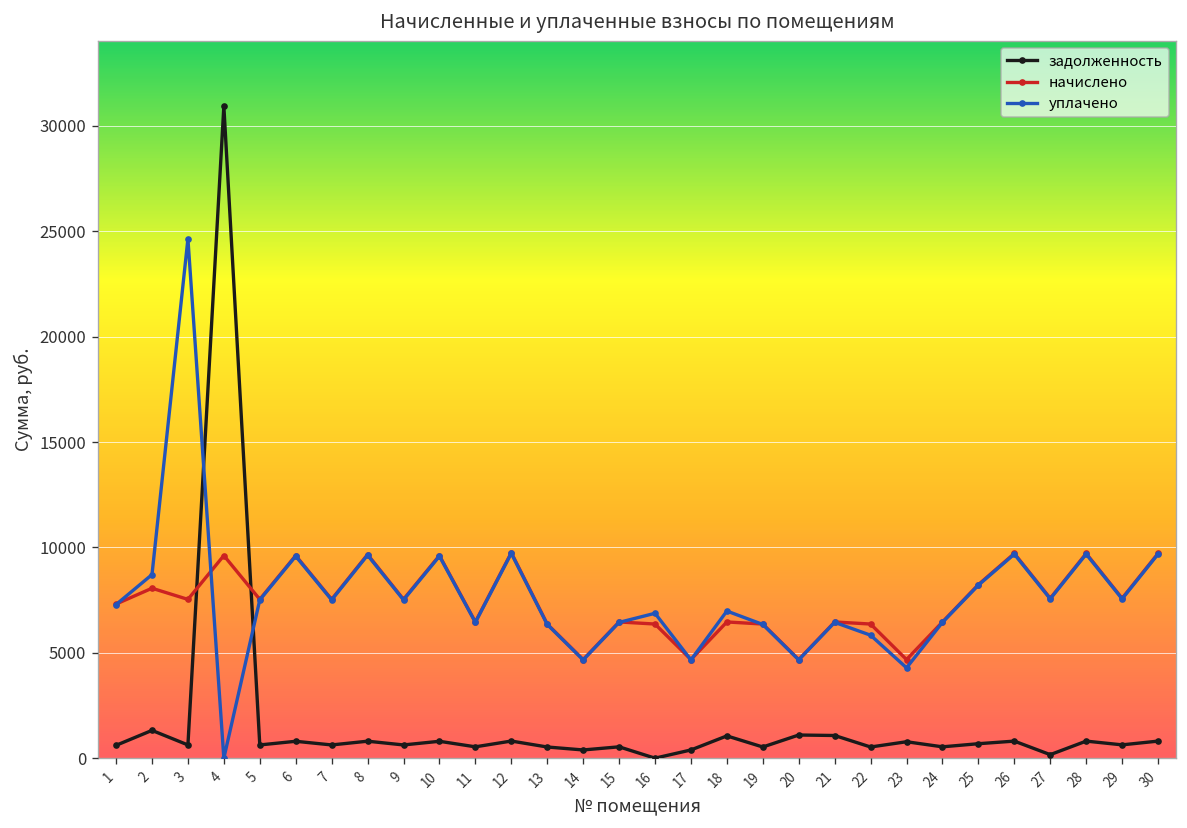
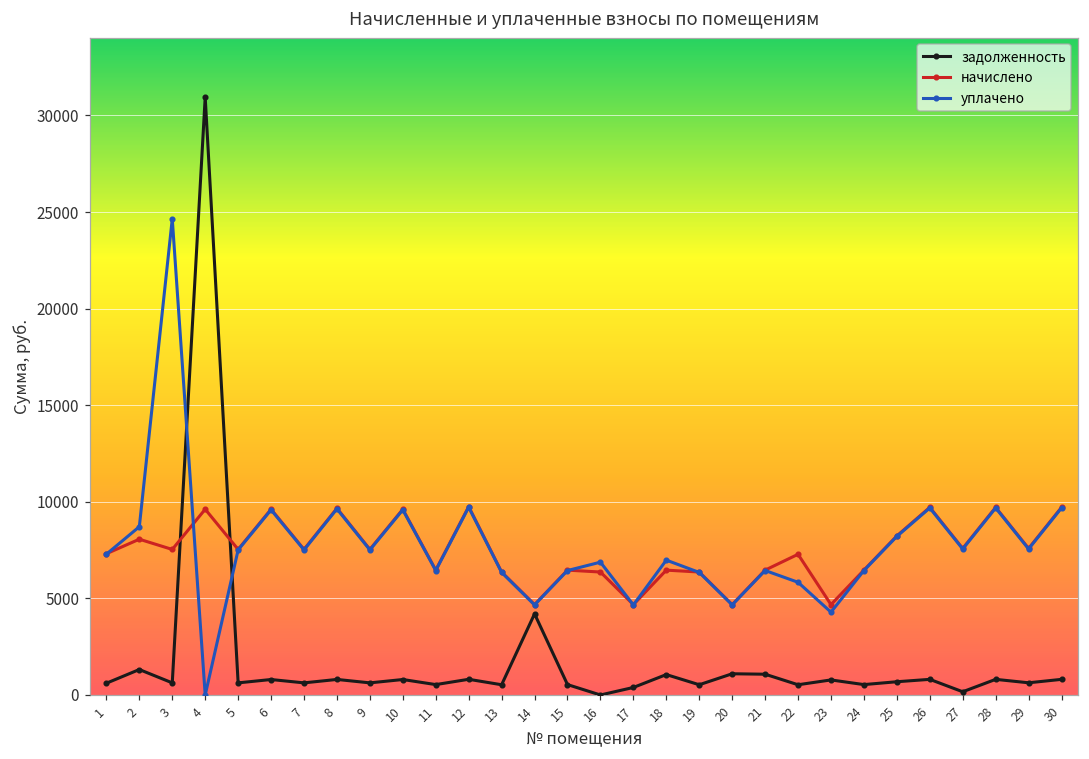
  {
    "задолженность": {
      "1": 600,
      "2": 1300,
      "3": 600,
      "4": 30900,
      "5": 600,
      "6": 800,
      "7": 600,
      "8": 800,
      "9": 600,
      "10": 800,
      "11": 500,
      "12": 800,
      "13": 500,
-     "14": 400,
+     "14": 4200,
      "15": 500,
      "16": 0,
      "17": 400,
      "18": 1100,
      "19": 500,
      "20": 1100,
      "21": 1100,
      "22": 500,
      "23": 800,
      "24": 500,
      "25": 700,
      "26": 800,
      "27": 200,
      "28": 800,
      "29": 600,
      "30": 800
    },
    "начислено": {
      "2": 8100,
      "3": 7500,
      "4": 9600,
      "16": 6400,
      "18": 6500,
-     "22": 6400,
+     "22": 7300,
      "23": 4700
    },
    "уплачено": {
      "2": 8700,
      "3": 24600,
      "4": 0,
      "16": 6900,
      "18": 7000,
      "22": 5800,
      "23": 4300
    }
  }
